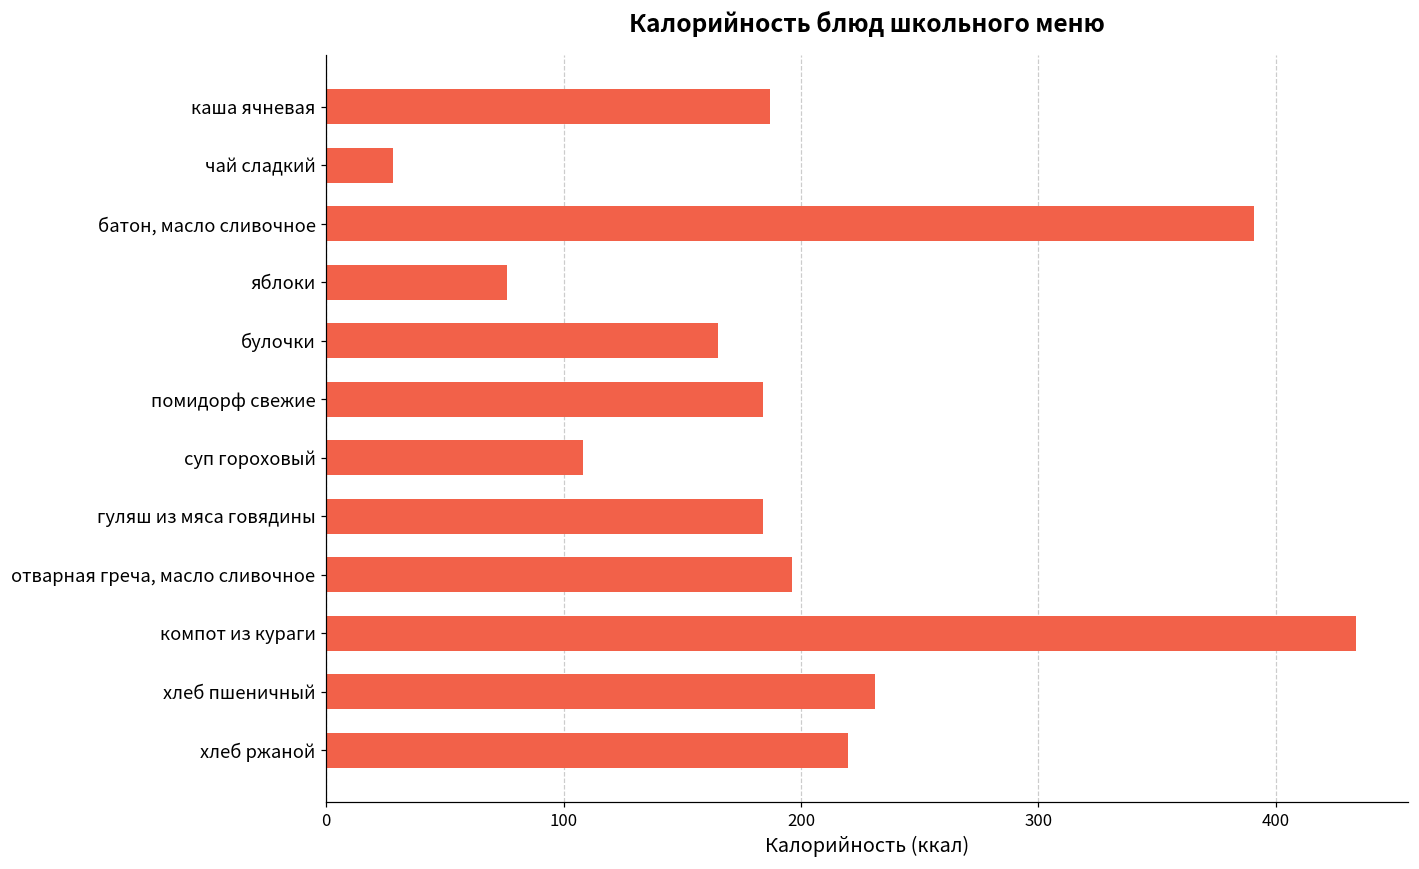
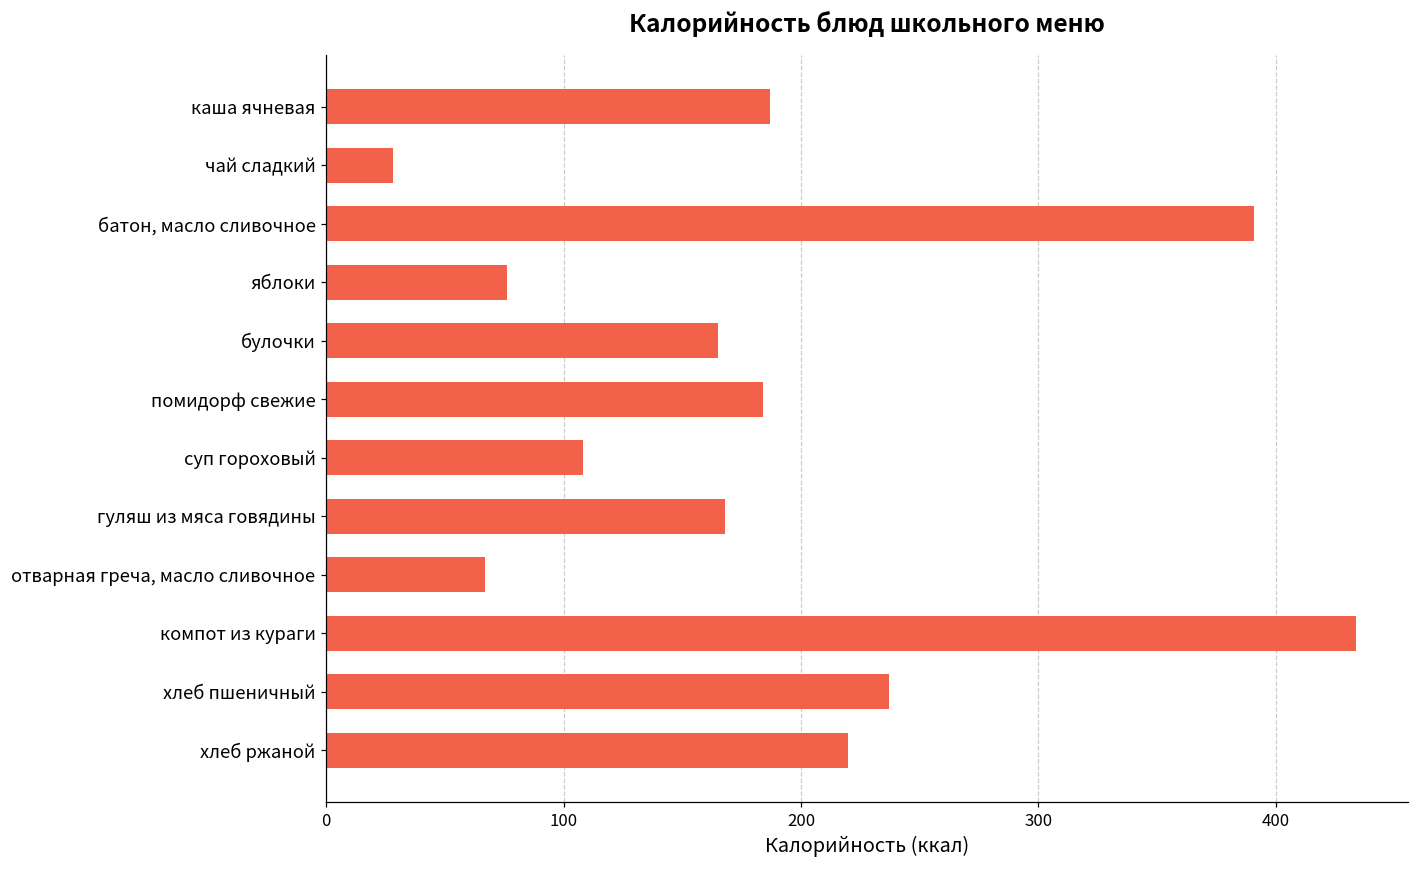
  {
    "каша ячневая": 187,
    "чай сладкий": 28,
    "батон, масло сливочное": 391,
    "яблоки": 76,
    "булочки": 165,
    "помидорф свежие": 184,
    "суп гороховый": 108,
-   "гуляш из мяса говядины": 184,
-   "отварная греча, масло сливочное": 196,
+   "гуляш из мяса говядины": 168,
+   "отварная греча, масло сливочное": 67,
    "компот из кураги": 434,
-   "хлеб пшеничный": 231,
+   "хлеб пшеничный": 237,
    "хлеб ржаной": 220
  }
